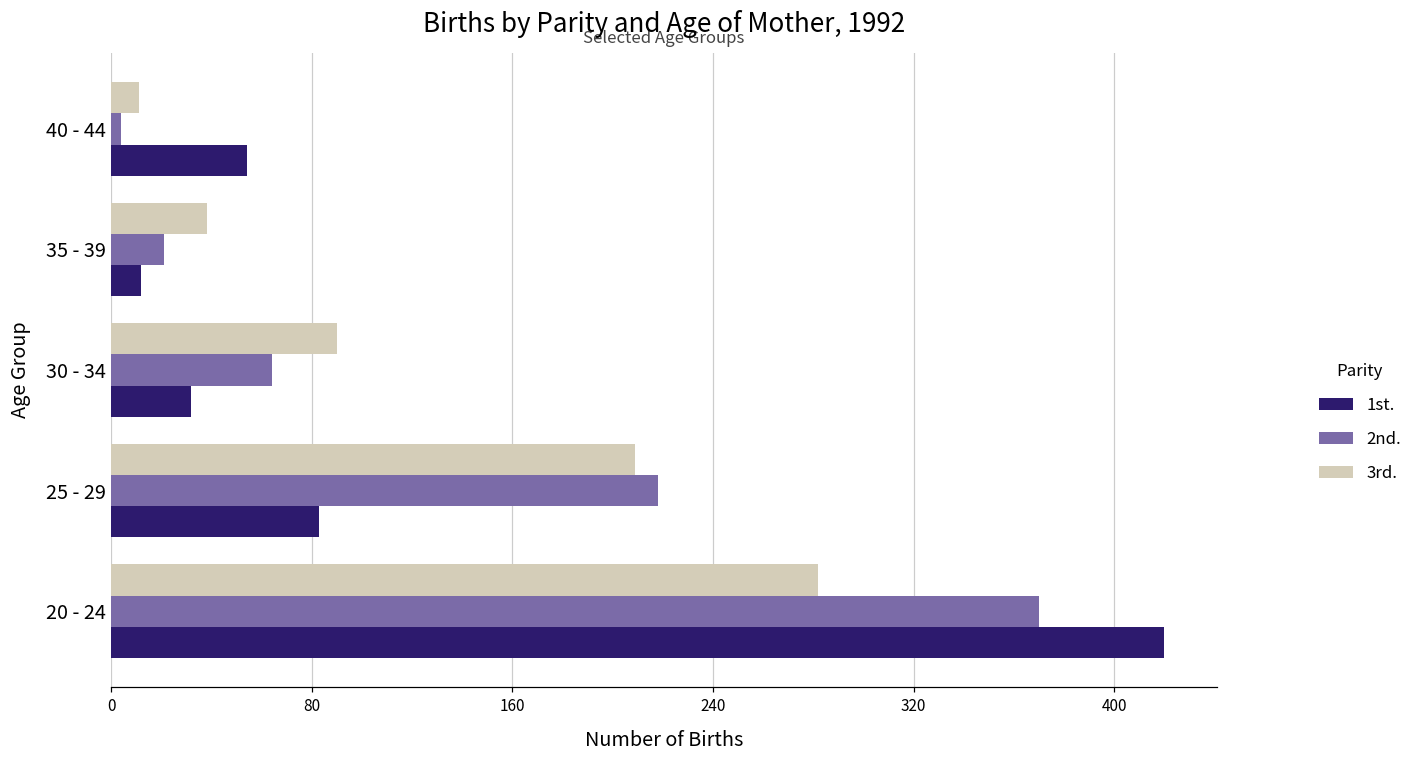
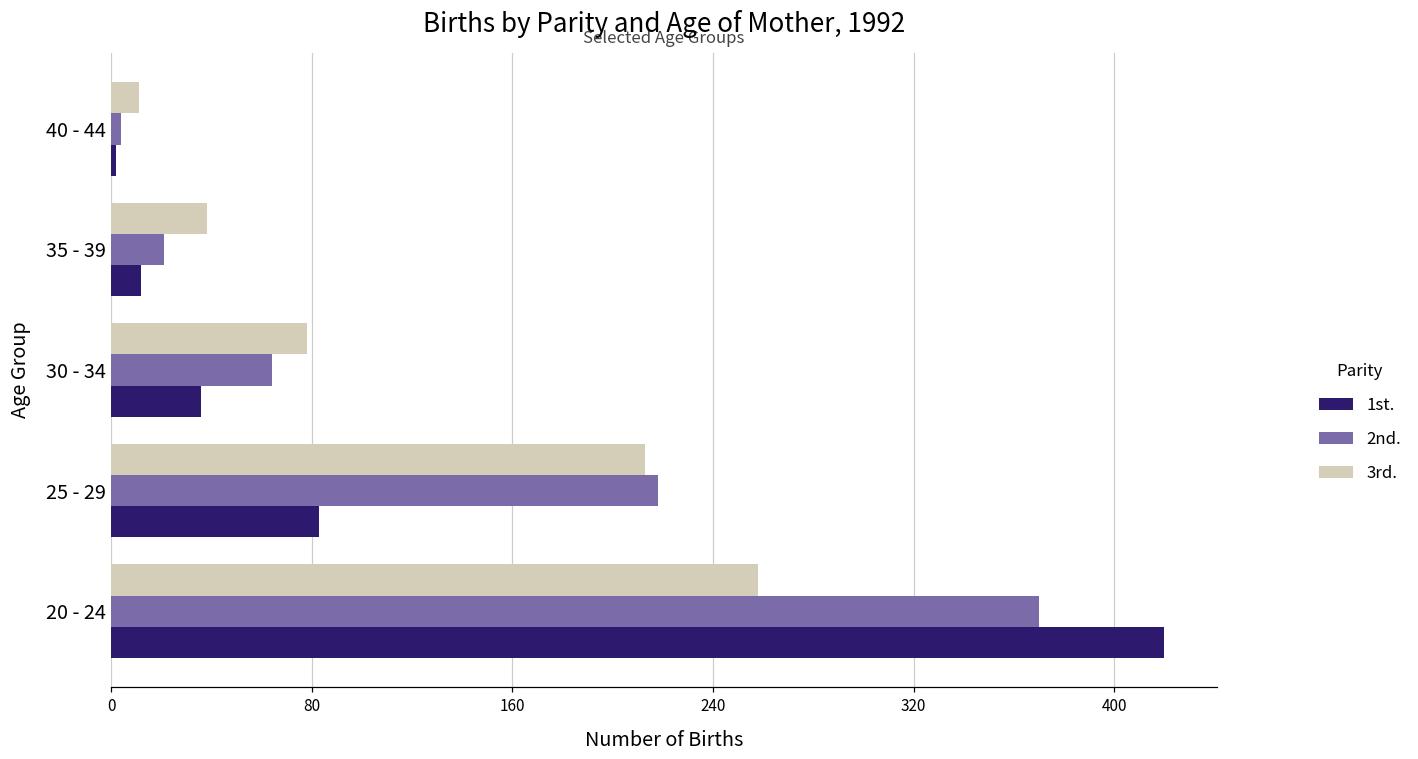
  {
    "1st.": {
-     "40 - 44": 54,
+     "40 - 44": 2,
      "35 - 39": 12,
-     "30 - 34": 32,
+     "30 - 34": 36,
      "25 - 29": 83,
      "20 - 24": 420
    },
    "2nd.": {
      "40 - 44": 4,
      "35 - 39": 21,
      "30 - 34": 64,
      "25 - 29": 218,
      "20 - 24": 370
    },
    "3rd.": {
      "40 - 44": 11,
      "35 - 39": 38,
-     "30 - 34": 90,
-     "25 - 29": 209,
-     "20 - 24": 282
+     "30 - 34": 78,
+     "25 - 29": 213,
+     "20 - 24": 258
    }
  }
